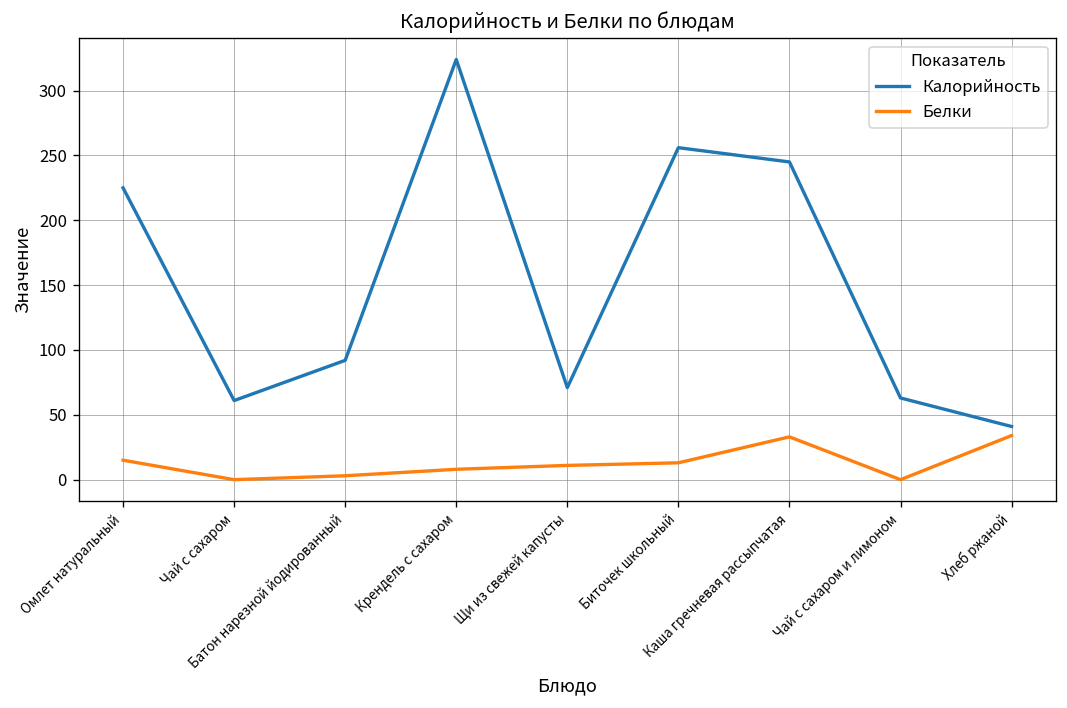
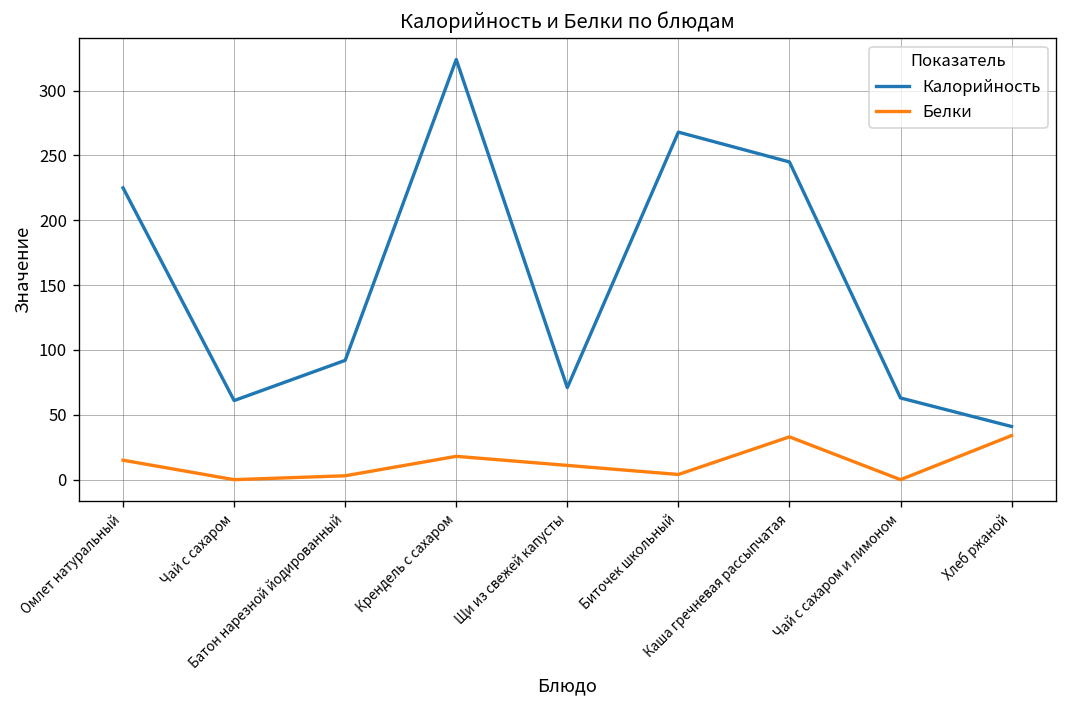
  {
    "Калорийность": {
      "Омлет натуральный": 225,
      "Чай с сахаром": 61,
      "Батон нарезной йодированный": 92,
      "Крендель с сахаром": 324,
      "Щи из свежей капусты": 71,
-     "Биточек школьный": 256,
+     "Биточек школьный": 268,
      "Каша гречневая рассыпчатая": 245,
      "Чай с сахаром и лимоном": 63,
      "Хлеб ржаной": 41
    },
    "Белки": {
      "Омлет натуральный": 15,
      "Чай с сахаром": 0,
      "Батон нарезной йодированный": 3,
-     "Крендель с сахаром": 8,
+     "Крендель с сахаром": 18,
      "Щи из свежей капусты": 11,
-     "Биточек школьный": 13,
+     "Биточек школьный": 4,
      "Каша гречневая рассыпчатая": 33,
      "Чай с сахаром и лимоном": 0,
      "Хлеб ржаной": 34
    }
  }
